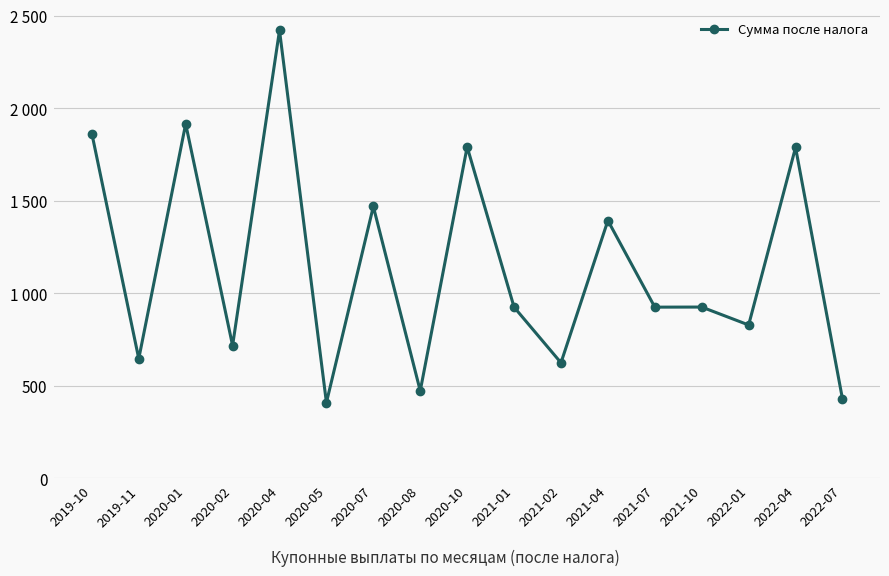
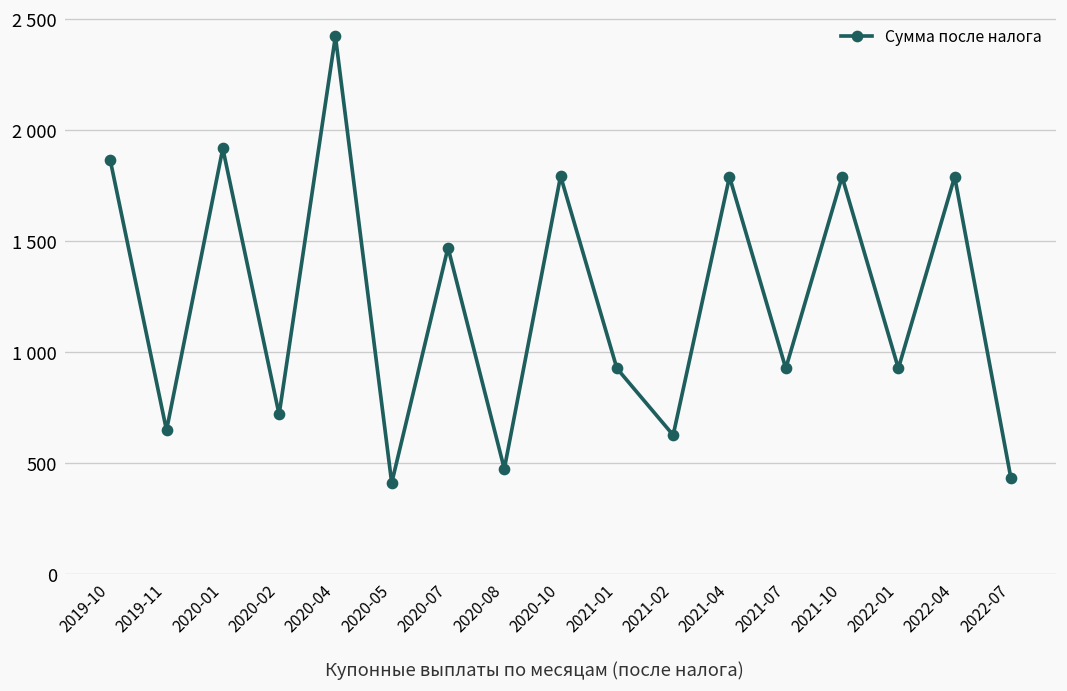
  {
    "2019-10": 1860,
    "2019-11": 650,
    "2020-01": 1920,
    "2020-02": 720,
    "2020-04": 2420,
    "2020-05": 410,
    "2020-07": 1470,
    "2020-08": 470,
    "2020-10": 1790,
    "2021-01": 930,
    "2021-02": 630,
-   "2021-04": 1390,
+   "2021-04": 1790,
    "2021-07": 930,
-   "2021-10": 930,
-   "2022-01": 830,
+   "2021-10": 1790,
+   "2022-01": 930,
    "2022-04": 1790,
    "2022-07": 430
  }
